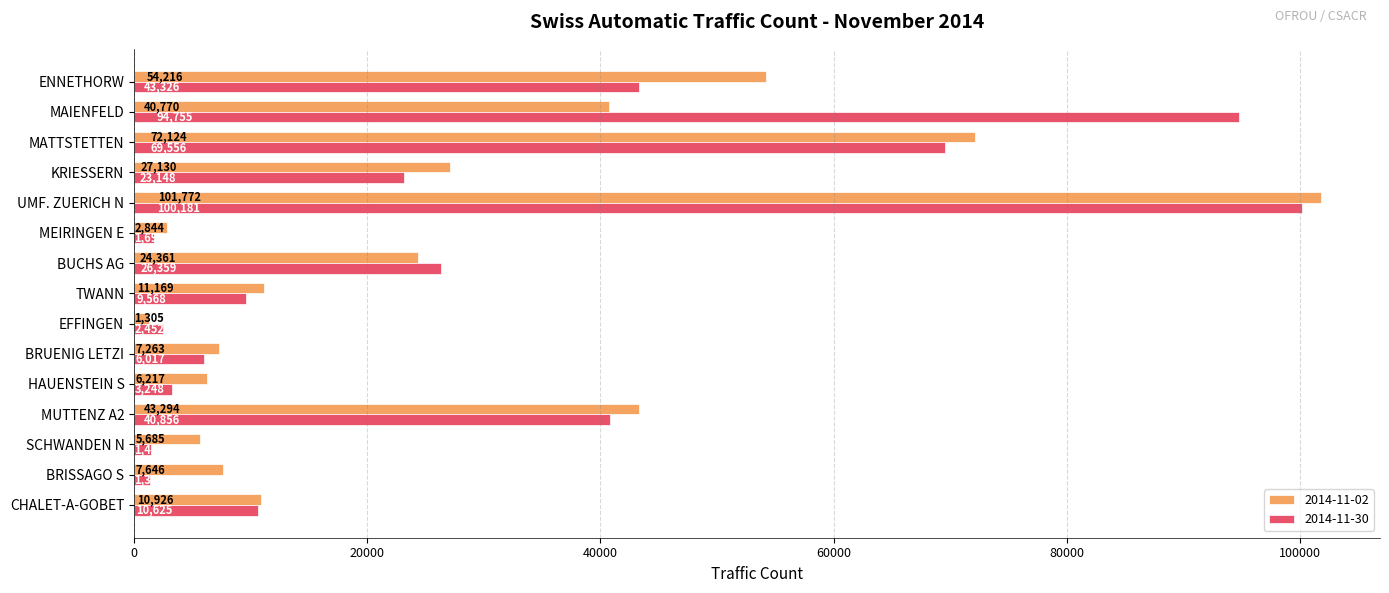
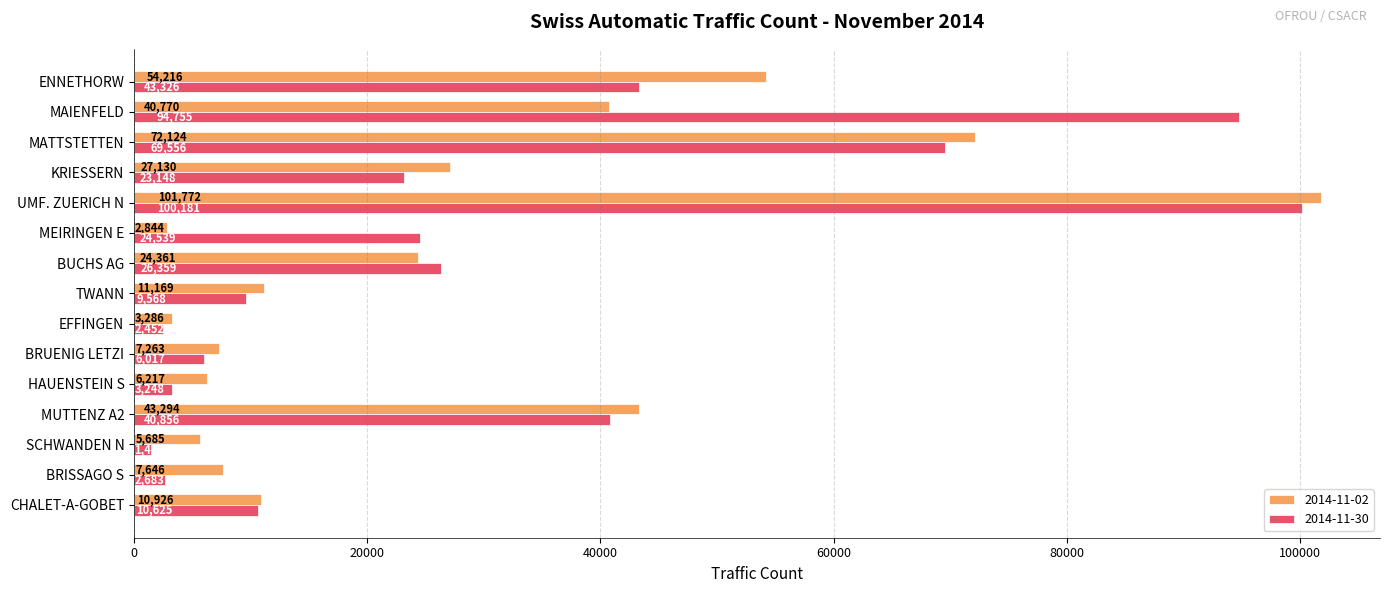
  {
    "2014-11-02": {
      "MAIENFELD": "40,770",
      "TWANN": "11,169",
-     "EFFINGEN": "1,305",
+     "EFFINGEN": "3,286",
      "SCHWANDEN N": "5,685",
      "BRISSAGO S": "7,646"
    },
    "2014-11-30": {
      "MAIENFELD": "94,755",
-     "MEIRINGEN E": "1,697",
-     "BRISSAGO S": "1400"
+     "MEIRINGEN E": "24,539",
+     "BRISSAGO S": "2700"
    }
  }
